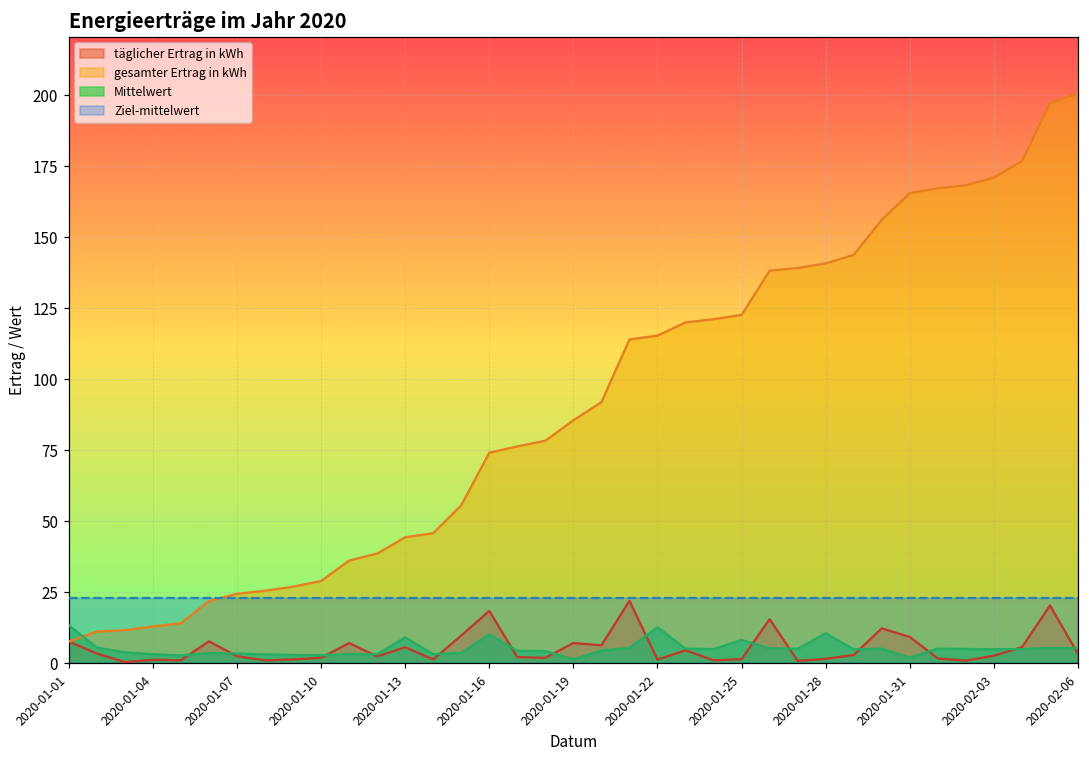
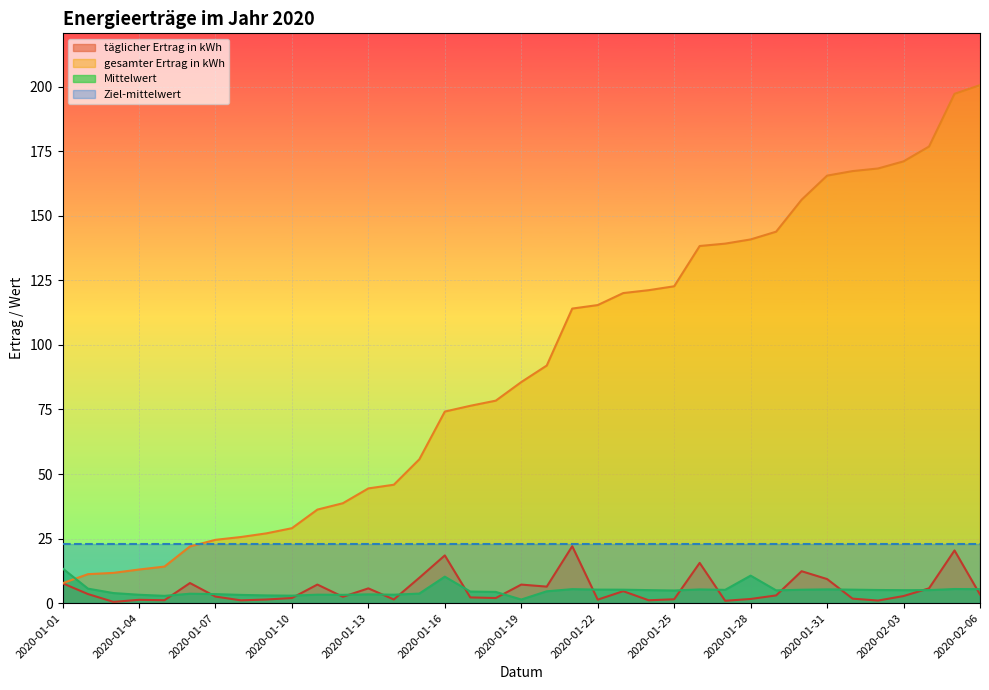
  {
    "Mittelwert": {
      "2020-01-01": 13,
      "2020-01-04": 3,
-     "2020-01-13": 9,
+     "2020-01-13": 3,
      "2020-01-16": 10,
      "2020-01-19": 1,
-     "2020-01-22": 13,
-     "2020-01-25": 8,
+     "2020-01-22": 5,
+     "2020-01-25": 5,
      "2020-01-28": 11,
-     "2020-01-31": 2,
+     "2020-01-31": 5,
      "2020-02-03": 5,
      "2020-02-06": 5
    },
    "Ziel-mittelwert": {
      "2020-01-01": 23,
      "2020-01-04": 23,
      "2020-01-07": 23,
      "2020-01-10": 23,
      "2020-01-13": 23,
      "2020-01-16": 23,
      "2020-01-19": 23,
      "2020-01-22": 23,
      "2020-01-25": 23,
      "2020-01-28": 23,
      "2020-01-31": 23,
      "2020-02-03": 23,
      "2020-02-06": 23
    }
  }
